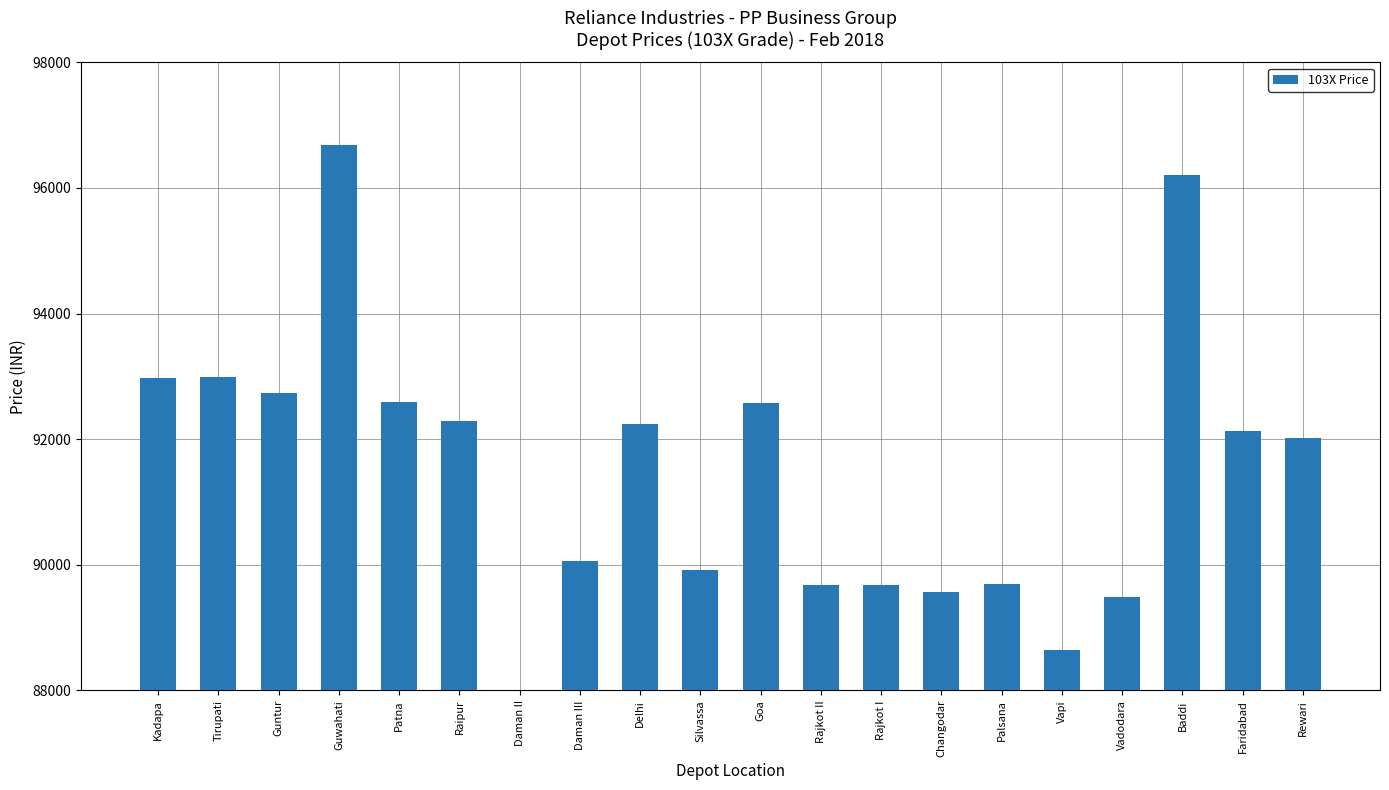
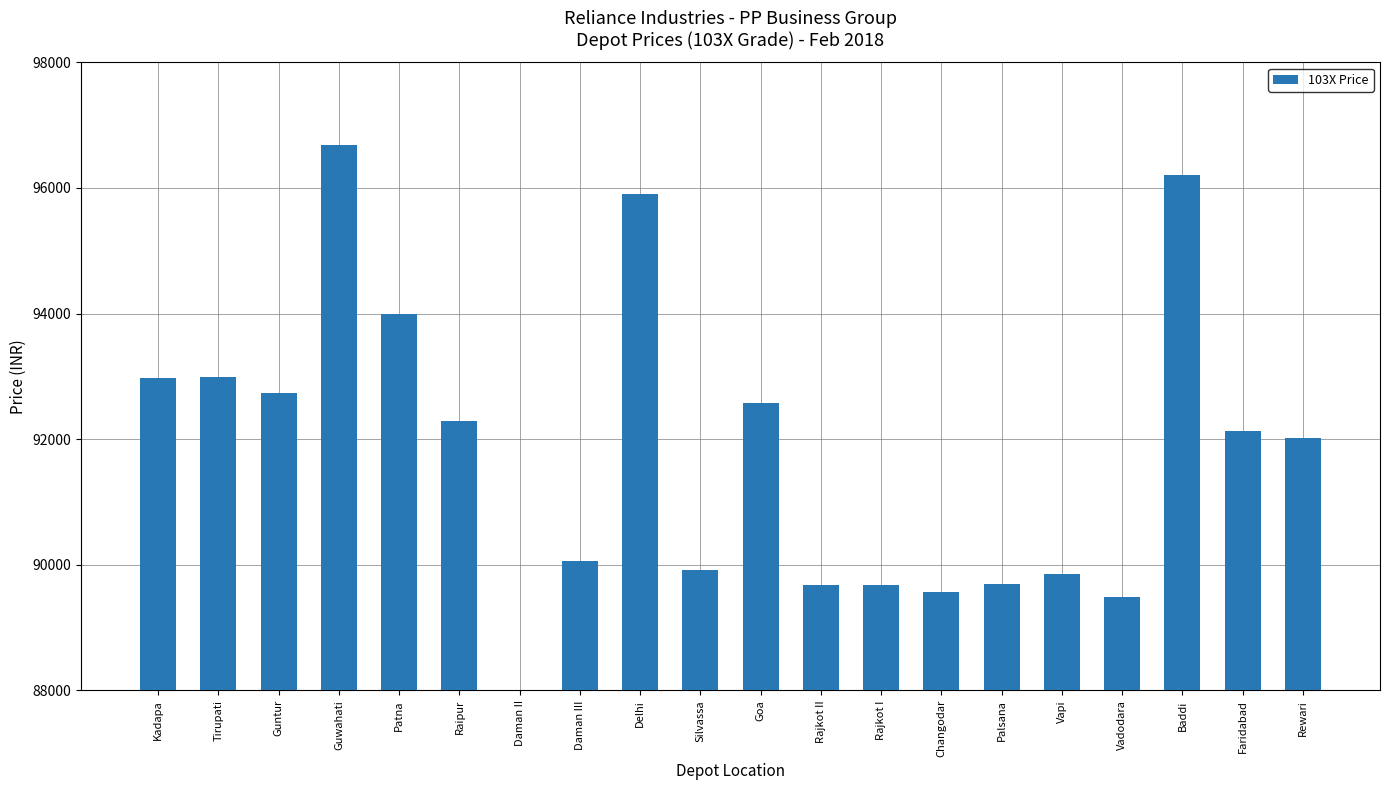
  {
    "Kadapa": 93000,
    "Tirupati": 93000,
    "Guntur": 92700,
    "Guwahati": 96700,
-   "Patna": 92600,
+   "Patna": 94000,
    "Raipur": 92300,
    "Daman III": 90100,
-   "Delhi": 92200,
+   "Delhi": 95900,
    "Silvassa": 89900,
    "Goa": 92600,
    "Rajkot II": 89700,
    "Rajkot I": 89700,
    "Changodar": 89600,
    "Palsana": 89700,
-   "Vapi": 88600,
+   "Vapi": 89900,
    "Vadodara": 89500,
    "Baddi": 96200,
    "Faridabad": 92100,
    "Rewari": 92000
  }
